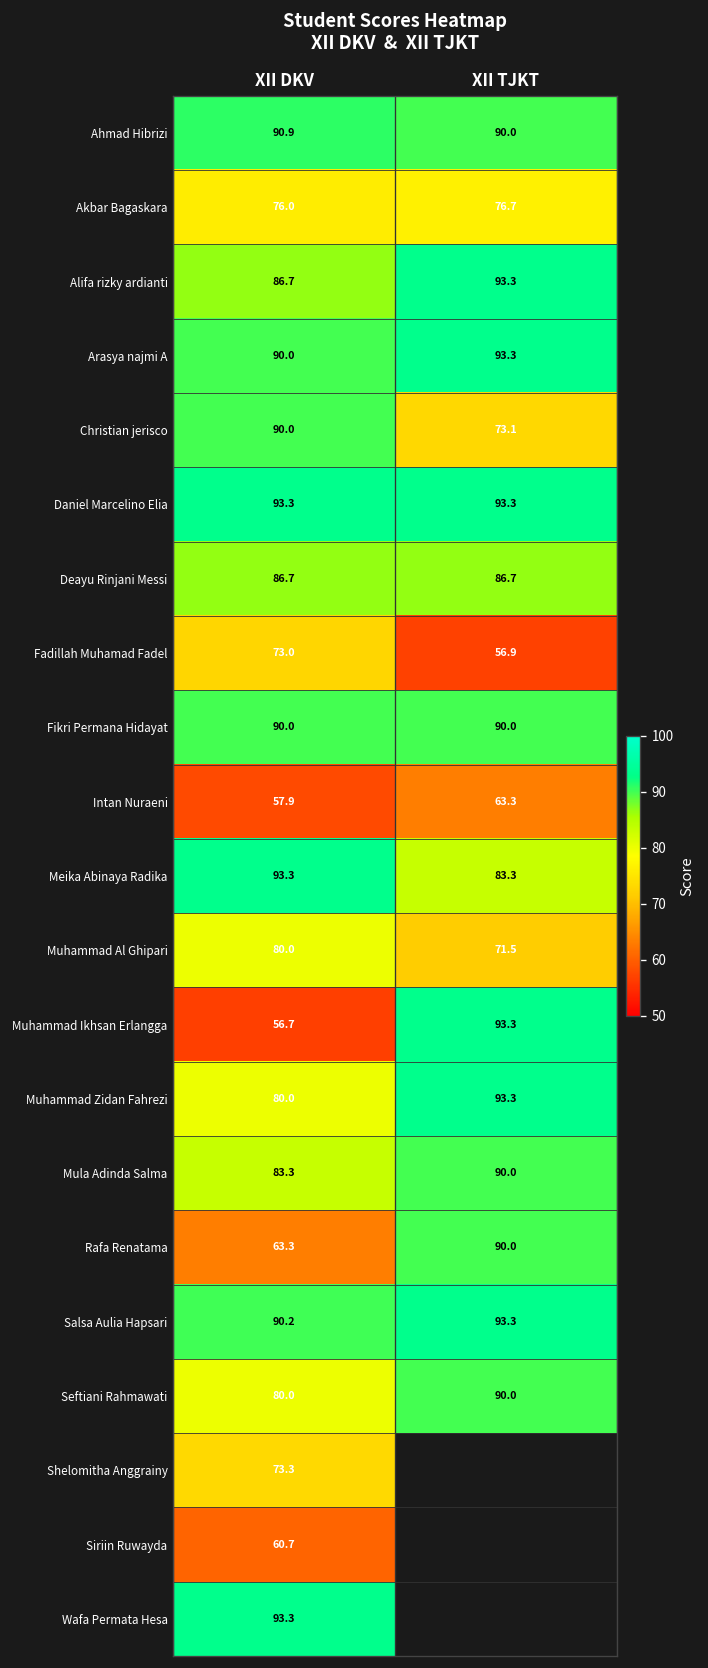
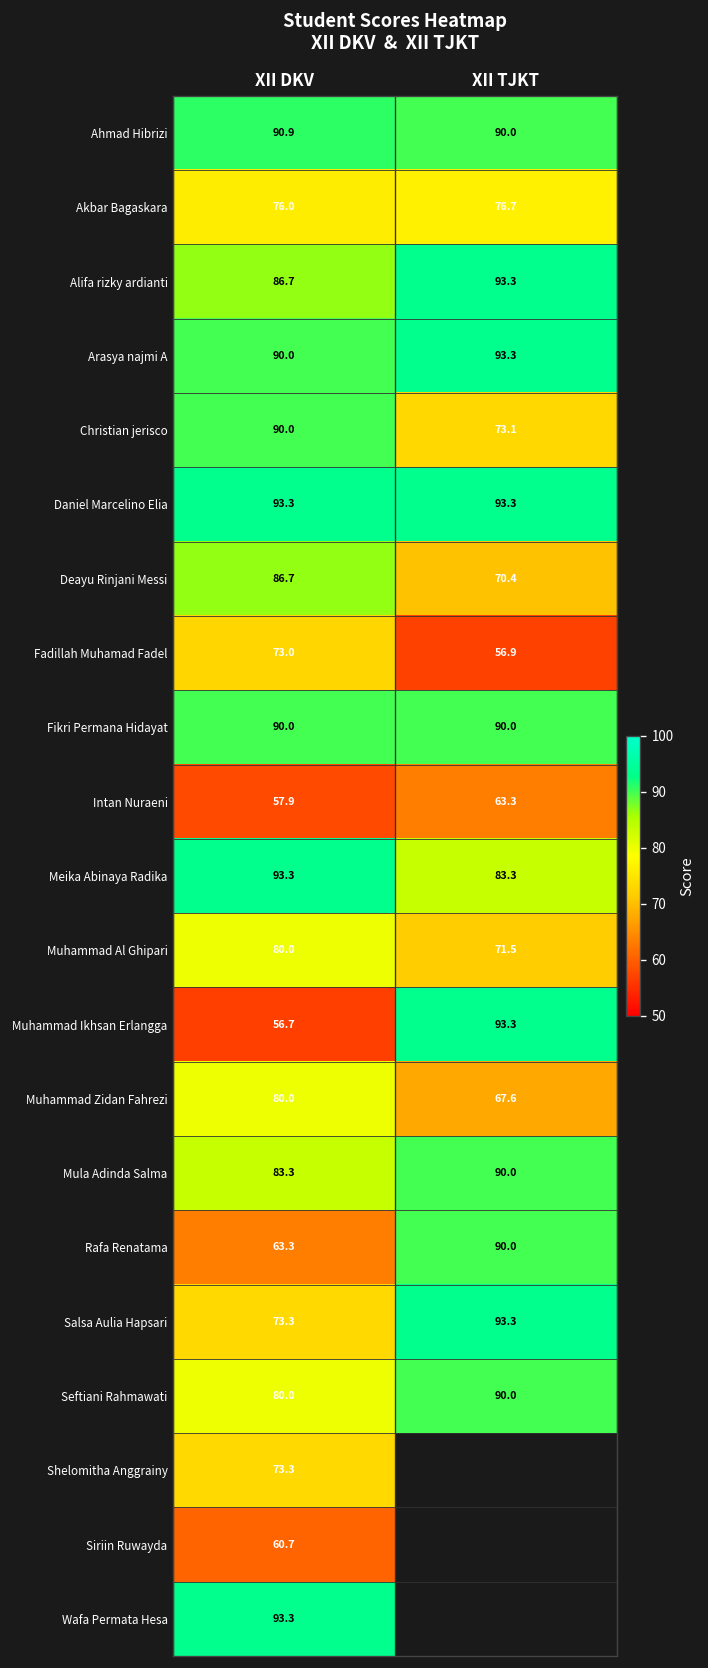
  {
    "Ahmad Hibrizi": {
      "XII DKV": 90.9,
      "XII TJKT": 90.0
    },
    "Akbar Bagaskara": {
      "XII DKV": 76.0,
      "XII TJKT": 76.7
    },
    "Alifa rizky ardianti": {
      "XII DKV": 86.7,
      "XII TJKT": 93.3
    },
    "Arasya najmi A": {
      "XII DKV": 90.0,
      "XII TJKT": 93.3
    },
    "Christian jerisco": {
      "XII DKV": 90.0,
      "XII TJKT": 73.1
    },
    "Daniel Marcelino Elia": {
      "XII DKV": 93.3,
      "XII TJKT": 93.3
    },
    "Deayu Rinjani Messi": {
      "XII DKV": 86.7,
-     "XII TJKT": 86.7
+     "XII TJKT": 70.4
    },
    "Fadillah Muhamad Fadel": {
      "XII DKV": 73.0,
      "XII TJKT": 56.9
    },
    "Fikri Permana Hidayat": {
      "XII DKV": 90.0,
      "XII TJKT": 90.0
    },
    "Intan Nuraeni": {
      "XII DKV": 57.9,
      "XII TJKT": 63.3
    },
    "Meika Abinaya Radika": {
      "XII DKV": 93.3,
      "XII TJKT": 83.3
    },
    "Muhammad Al Ghipari": {
      "XII DKV": 80.0,
      "XII TJKT": 71.5
    },
    "Muhammad Ikhsan Erlangga": {
      "XII DKV": 56.7,
      "XII TJKT": 93.3
    },
    "Muhammad Zidan Fahrezi": {
      "XII DKV": 80.0,
-     "XII TJKT": 93.3
+     "XII TJKT": 67.6
    },
    "Mula Adinda Salma": {
      "XII DKV": 83.3,
      "XII TJKT": 90.0
    },
    "Rafa Renatama": {
      "XII DKV": 63.3,
      "XII TJKT": 90.0
    },
    "Salsa Aulia Hapsari": {
-     "XII DKV": 90.2,
+     "XII DKV": 73.3,
      "XII TJKT": 93.3
    },
    "Seftiani Rahmawati": {
      "XII DKV": 80.0,
      "XII TJKT": 90.0
    },
    "Shelomitha Anggrainy": {
      "XII DKV": 73.3
    },
    "Siriin Ruwayda": {
      "XII DKV": 60.7
    },
    "Wafa Permata Hesa": {
      "XII DKV": 93.3
    }
  }
